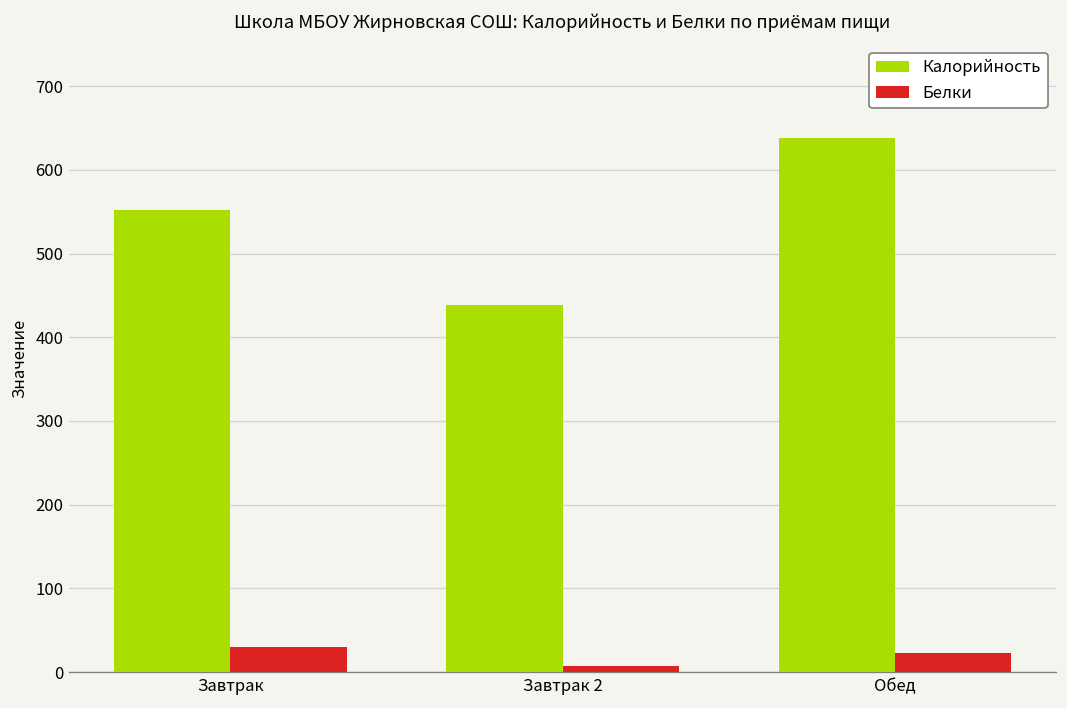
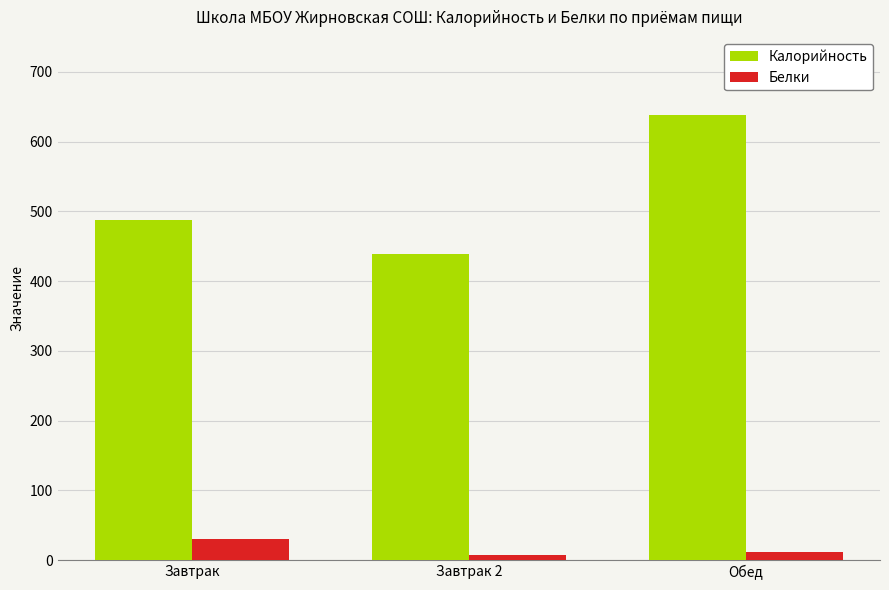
  {
    "Калорийность": {
-     "Завтрак": 550,
+     "Завтрак": 490,
      "Завтрак 2": 440,
      "Обед": 640
    },
    "Белки": {
      "Завтрак": 30,
      "Завтрак 2": 10,
-     "Обед": 20
+     "Обед": 10
    }
  }
